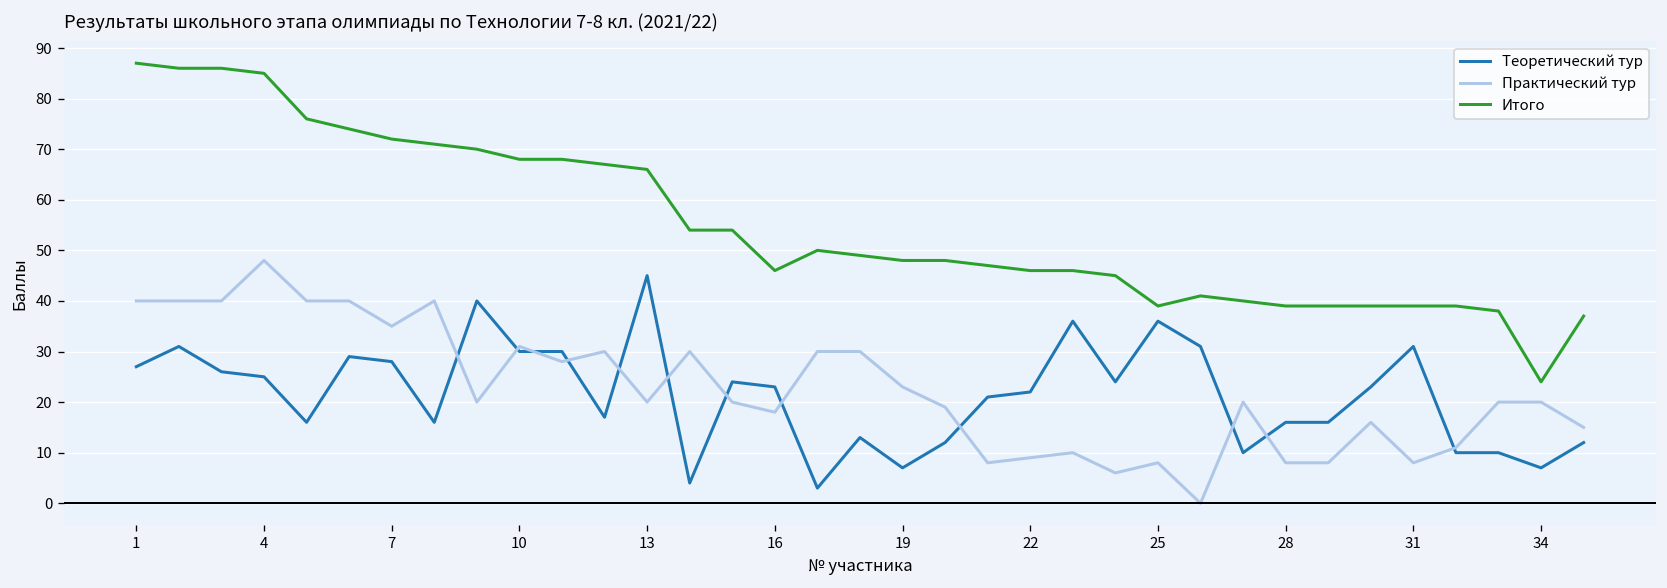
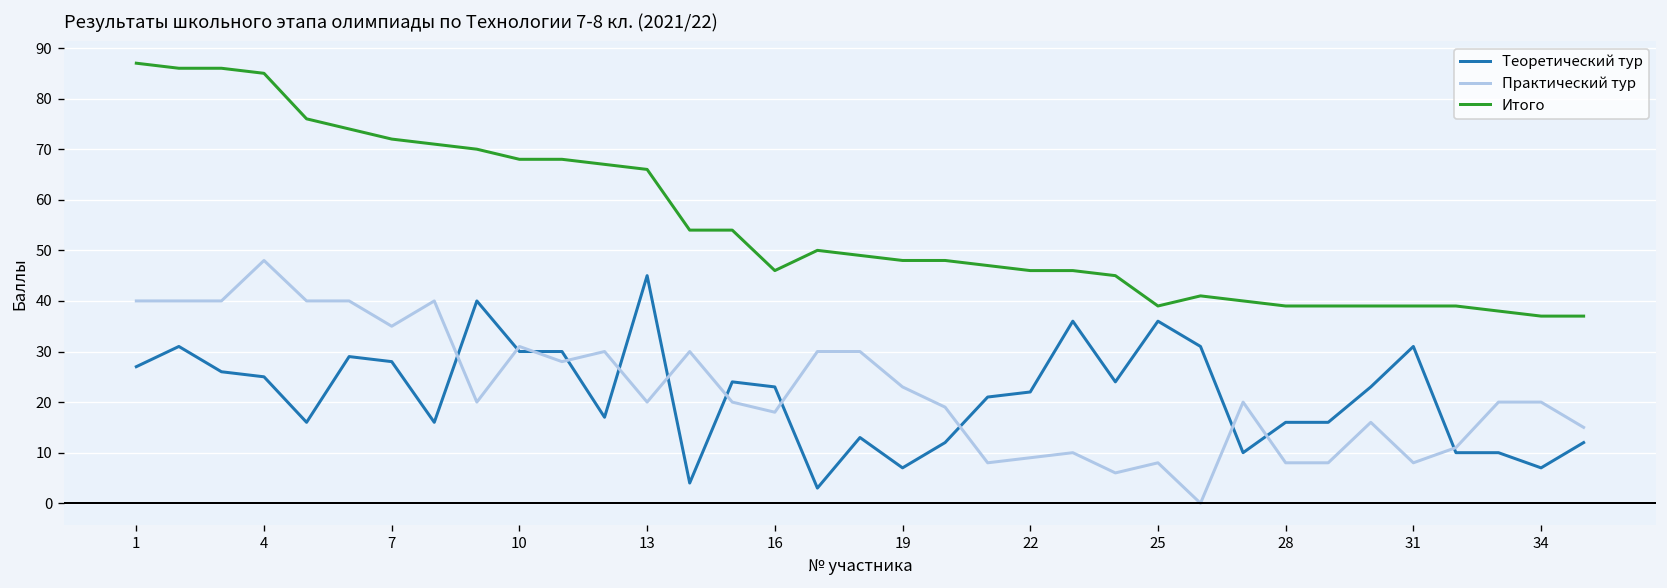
  {
    "Теоретический тур": {
      "1": 27,
      "4": 25,
      "7": 28,
      "10": 30,
      "13": 45,
      "16": 23,
      "19": 7,
      "22": 22,
      "25": 36,
      "28": 16,
      "31": 31,
      "34": 7
    },
    "Практический тур": {
      "1": 40,
      "4": 48,
      "7": 35,
      "10": 31,
      "13": 20,
      "16": 18,
      "19": 23,
      "22": 9,
      "25": 8,
      "28": 8,
      "31": 8,
      "34": 20
    },
    "Итого": {
      "1": 87,
      "4": 85,
      "7": 72,
      "10": 68,
      "13": 66,
      "16": 46,
      "19": 48,
      "22": 46,
      "25": 39,
      "28": 39,
      "31": 39,
-     "34": 24
+     "34": 37
    }
  }
